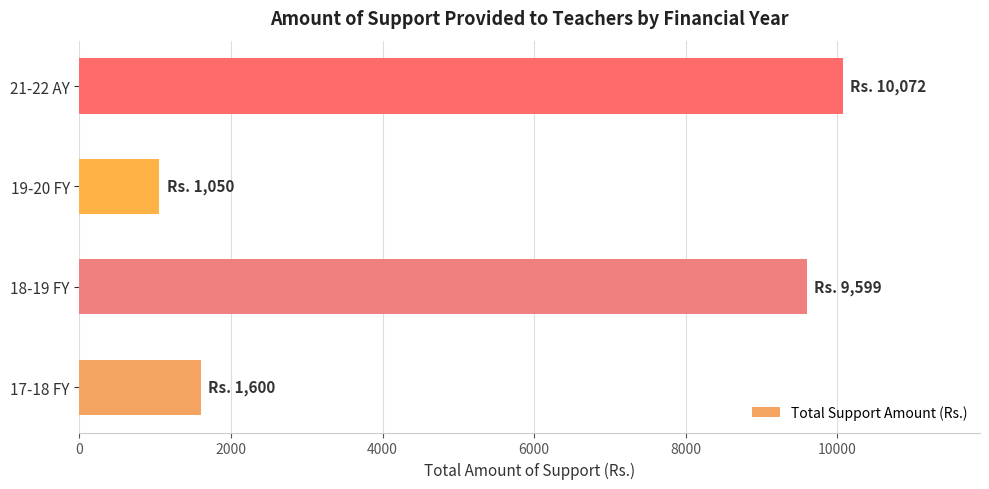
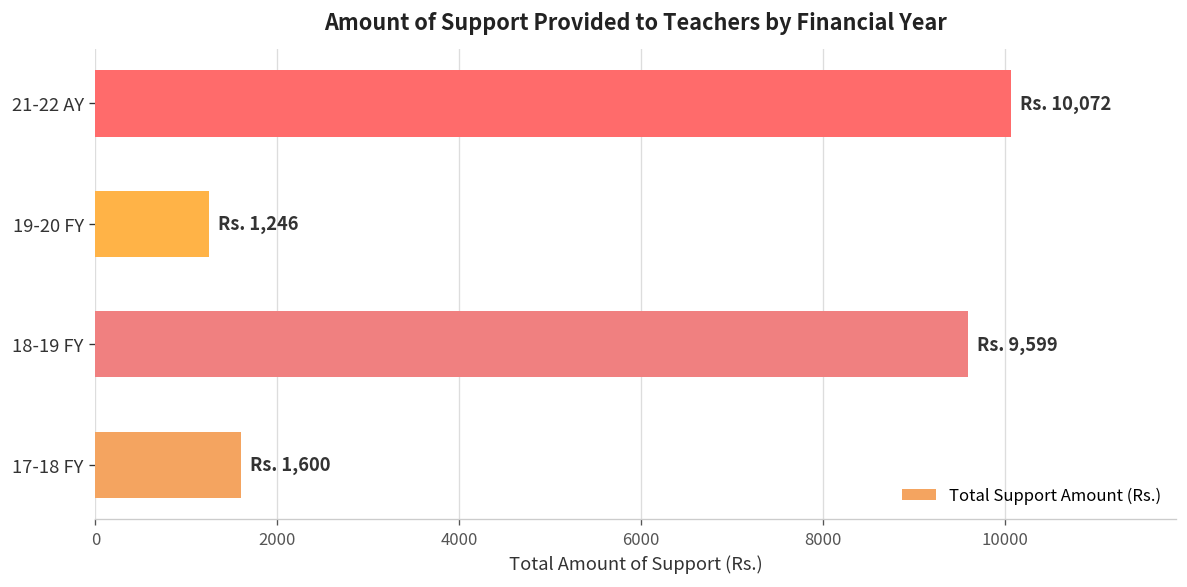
  {
    "21-22 AY": "10,072",
-   "19-20 FY": "1,050",
+   "19-20 FY": "1,246",
    "18-19 FY": "9,599",
    "17-18 FY": "1,600"
  }
